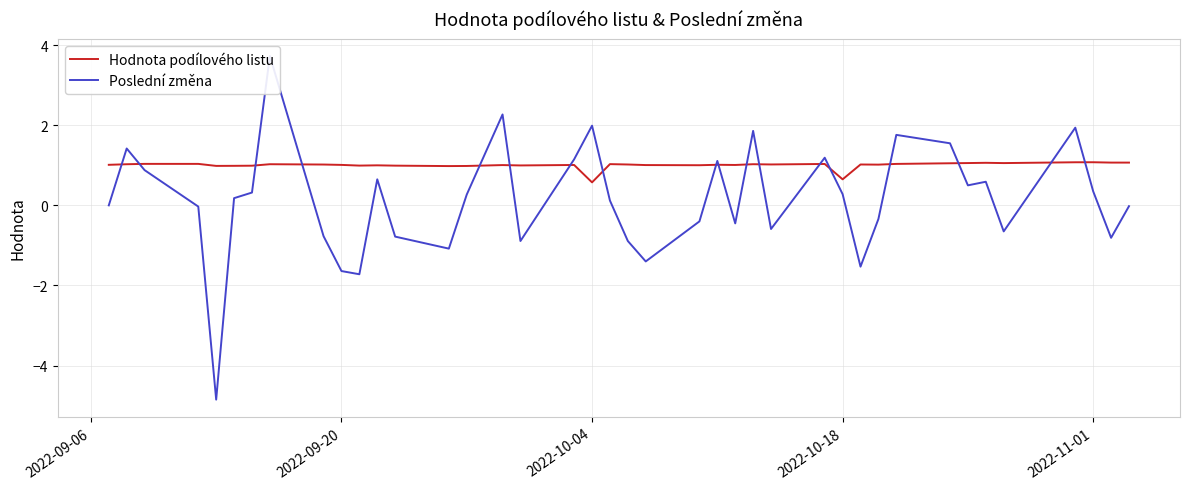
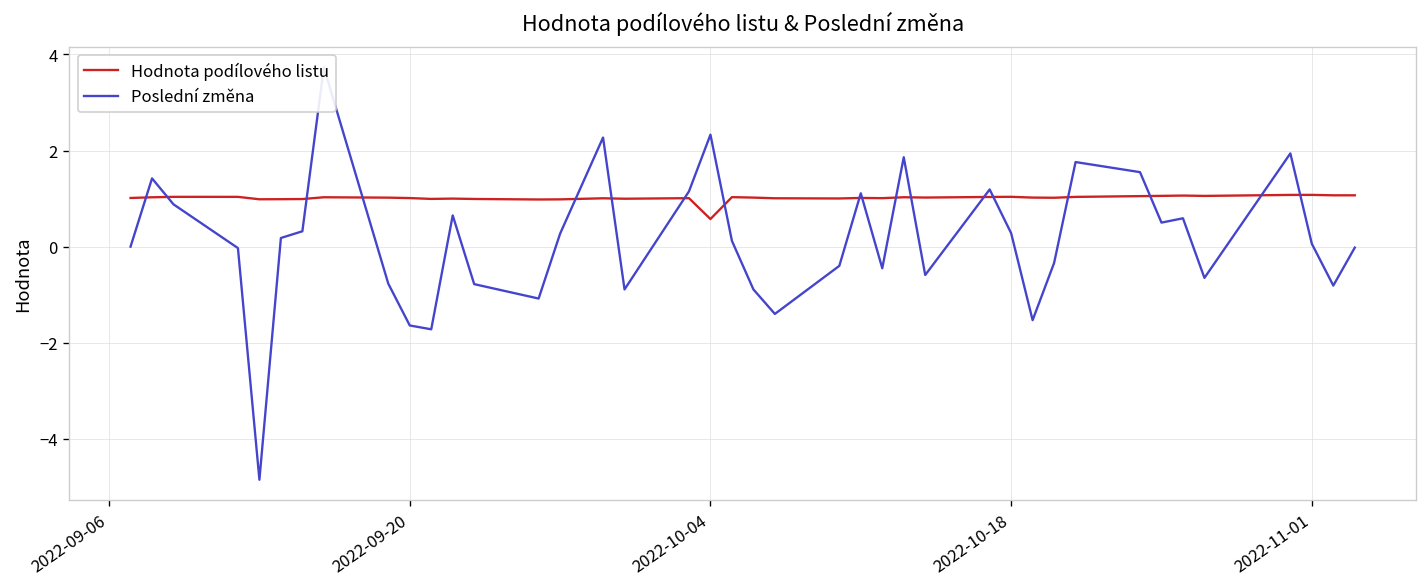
  {
    "Hodnota podílového listu": {
      "2022-09-20": 1.0,
      "2022-10-04": 0.6,
-     "2022-10-18": 0.7,
+     "2022-10-18": 1.0,
      "2022-11-01": 1.1
    },
    "Poslední změna": {
      "2022-09-20": -1.6,
-     "2022-10-04": 2.0,
+     "2022-10-04": 2.3,
      "2022-10-18": 0.3,
-     "2022-11-01": 0.4
+     "2022-11-01": 0.1
    }
  }
